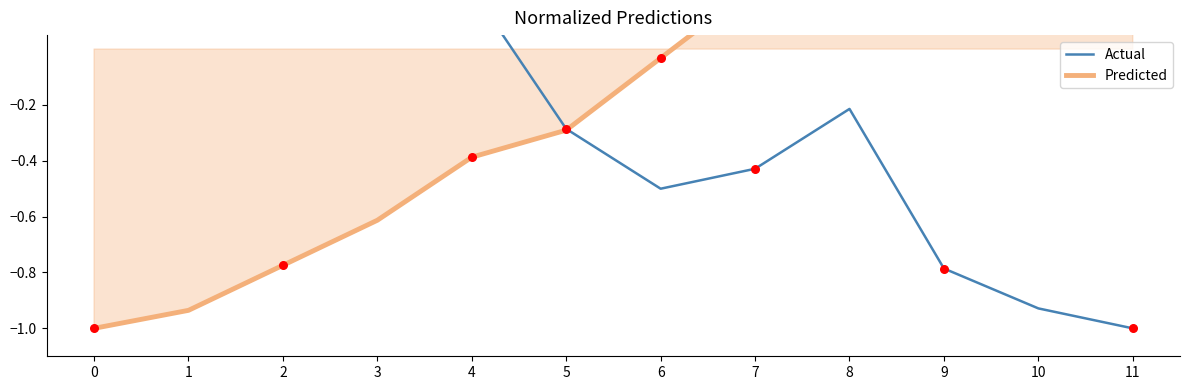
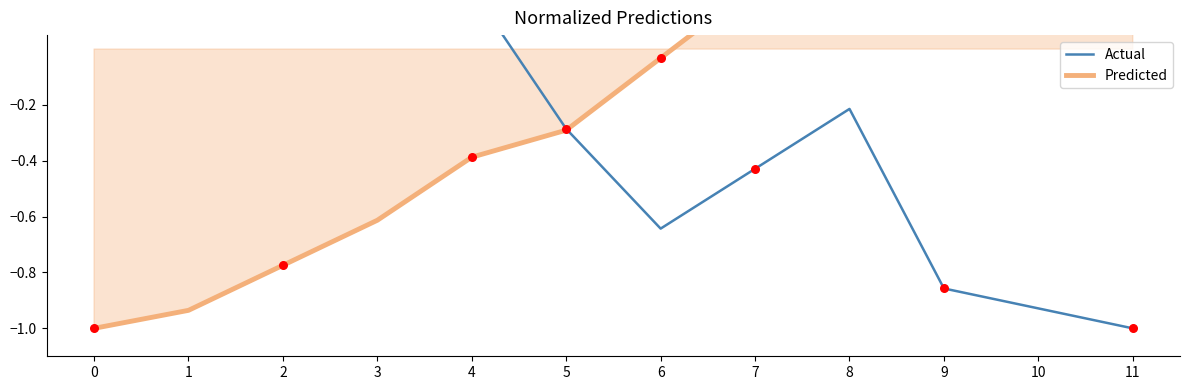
  {
    "Actual": {
-     "6": -0.50,
+     "6": -0.64,
      "8": -0.21,
-     "9": -0.79,
+     "9": -0.86,
      "10": -0.93
    }
  }
